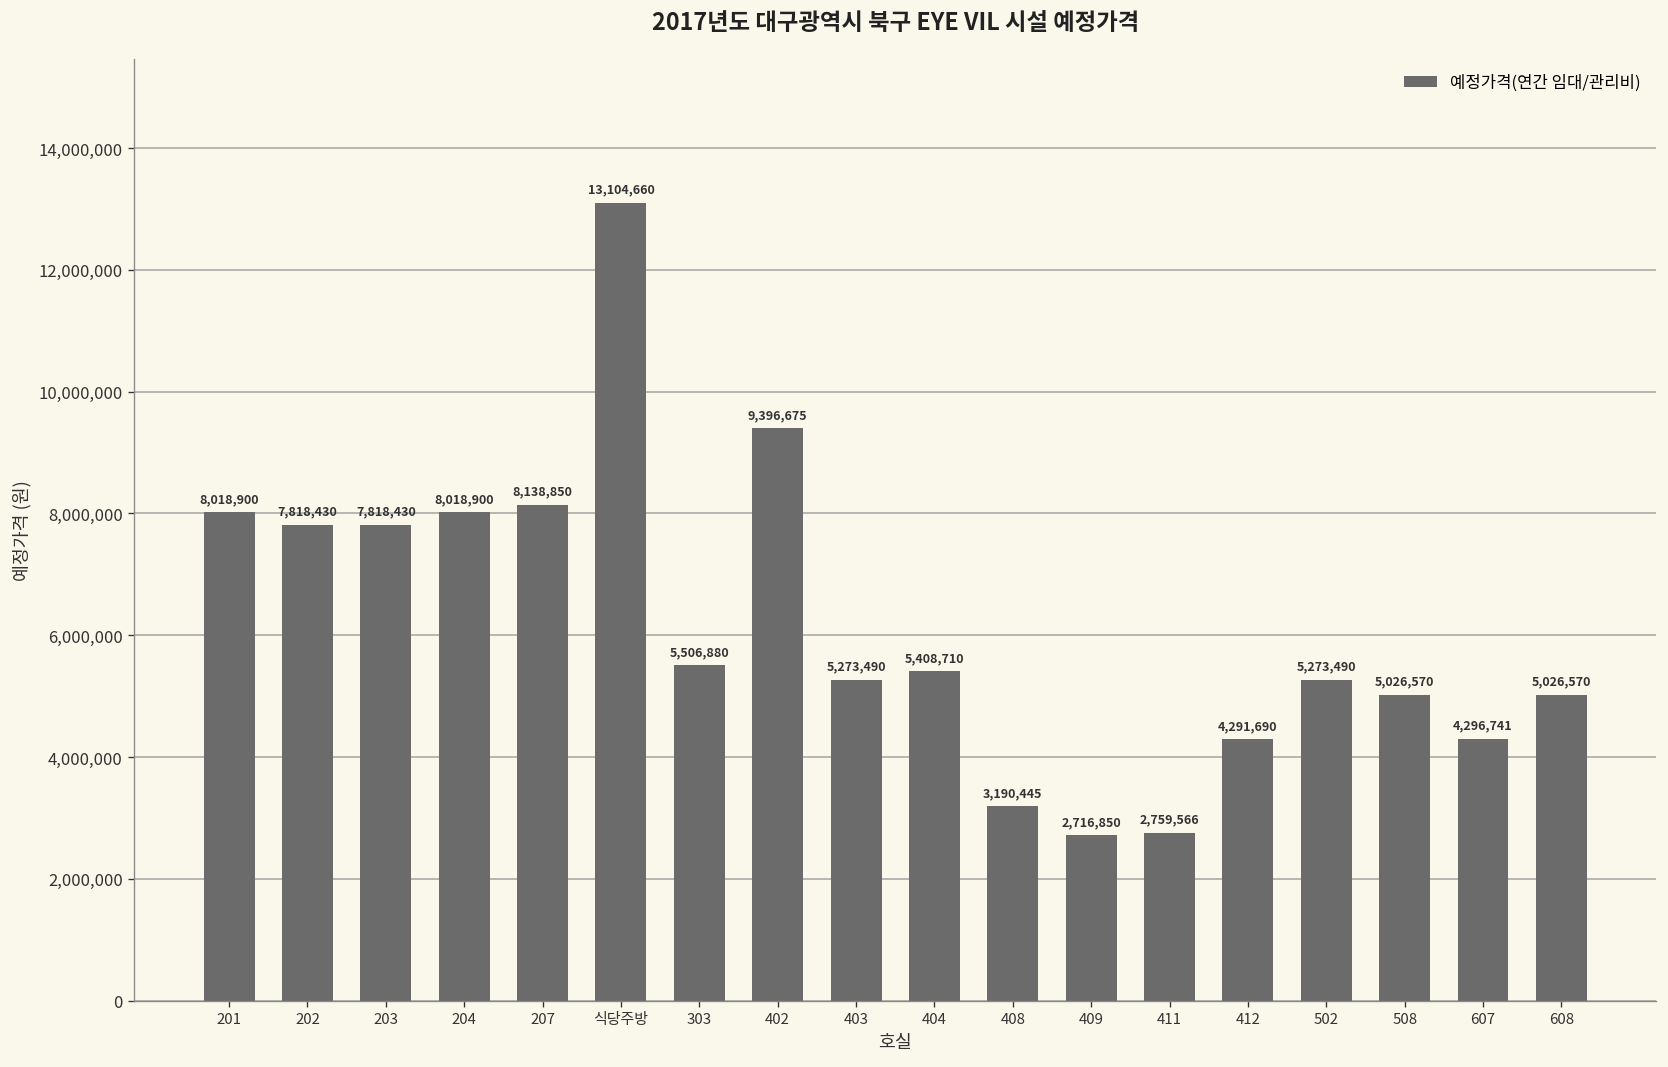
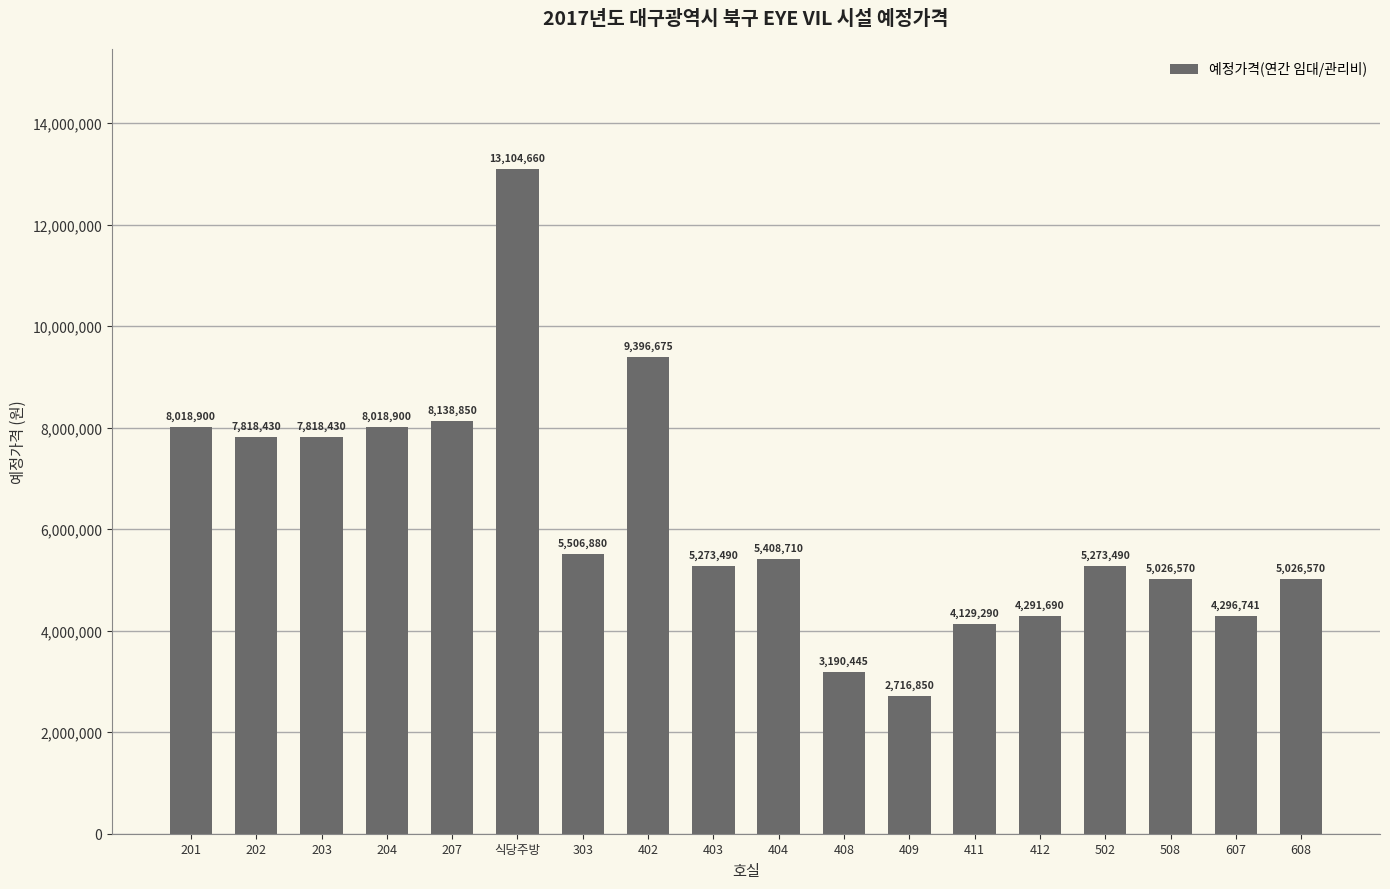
  {
    "201": "8,018,900",
    "202": "7,818,430",
    "203": "7,818,430",
    "204": "8,018,900",
    "207": "8,138,850",
    "식당주방": "13,104,660",
    "303": "5,506,880",
    "402": "9,396,675",
    "403": "5,273,490",
    "404": "5,408,710",
    "408": "3,190,445",
    "409": "2,716,850",
-   "411": "2,759,566",
+   "411": "4,129,290",
    "412": "4,291,690",
    "502": "5,273,490",
    "508": "5,026,570",
    "607": "4,296,741",
    "608": "5,026,570"
  }
